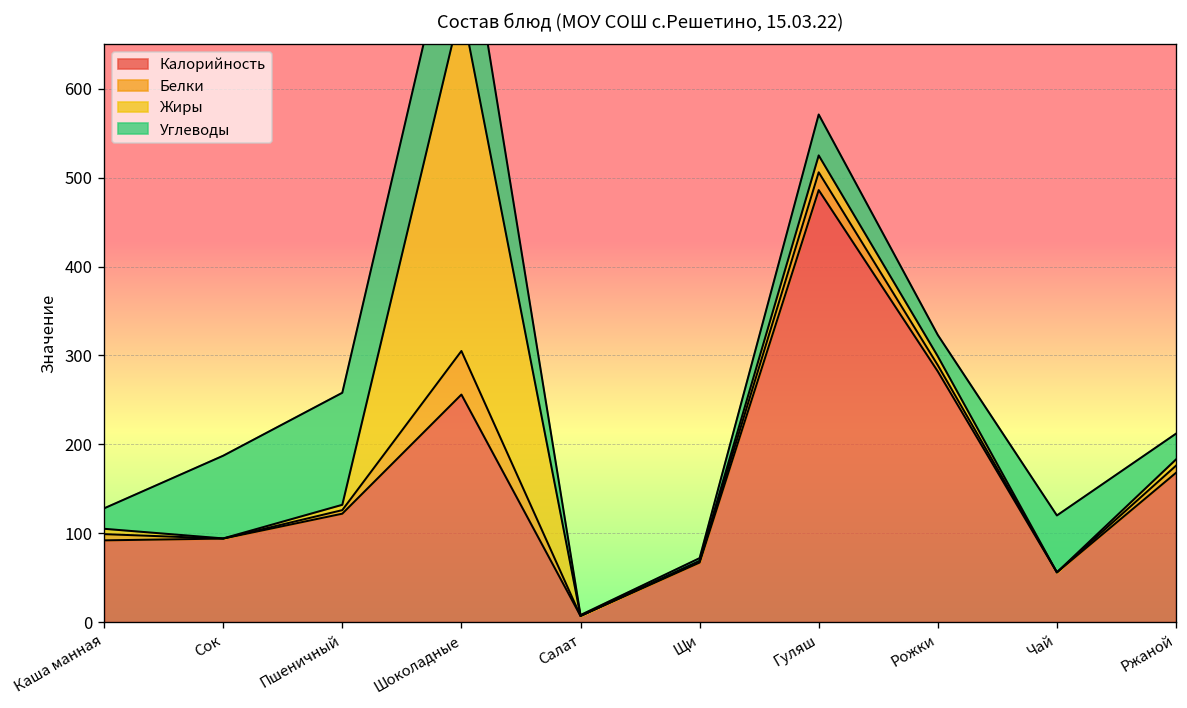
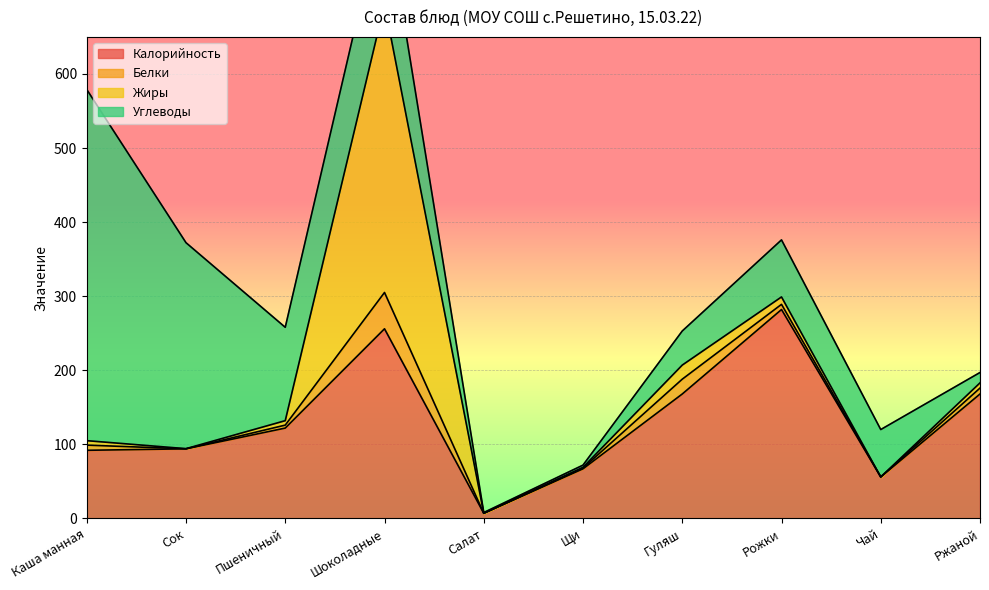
  {
    "Калорийность": {
      "Каша манная": 90,
      "Пшеничный": 120,
      "Шоколадные": 260,
-     "Гуляш": 490,
+     "Гуляш": 170,
      "Рожки": 280,
      "Ржаной": 170
    },
    "Углеводы": {
-     "Каша манная": 20,
-     "Сок": 90,
+     "Каша манная": 470,
+     "Сок": 280,
      "Пшеничный": 130,
      "Гуляш": 50,
-     "Рожки": 20,
+     "Рожки": 80,
      "Чай": 60,
-     "Ржаной": 30
+     "Ржаной": 10
    }
  }
